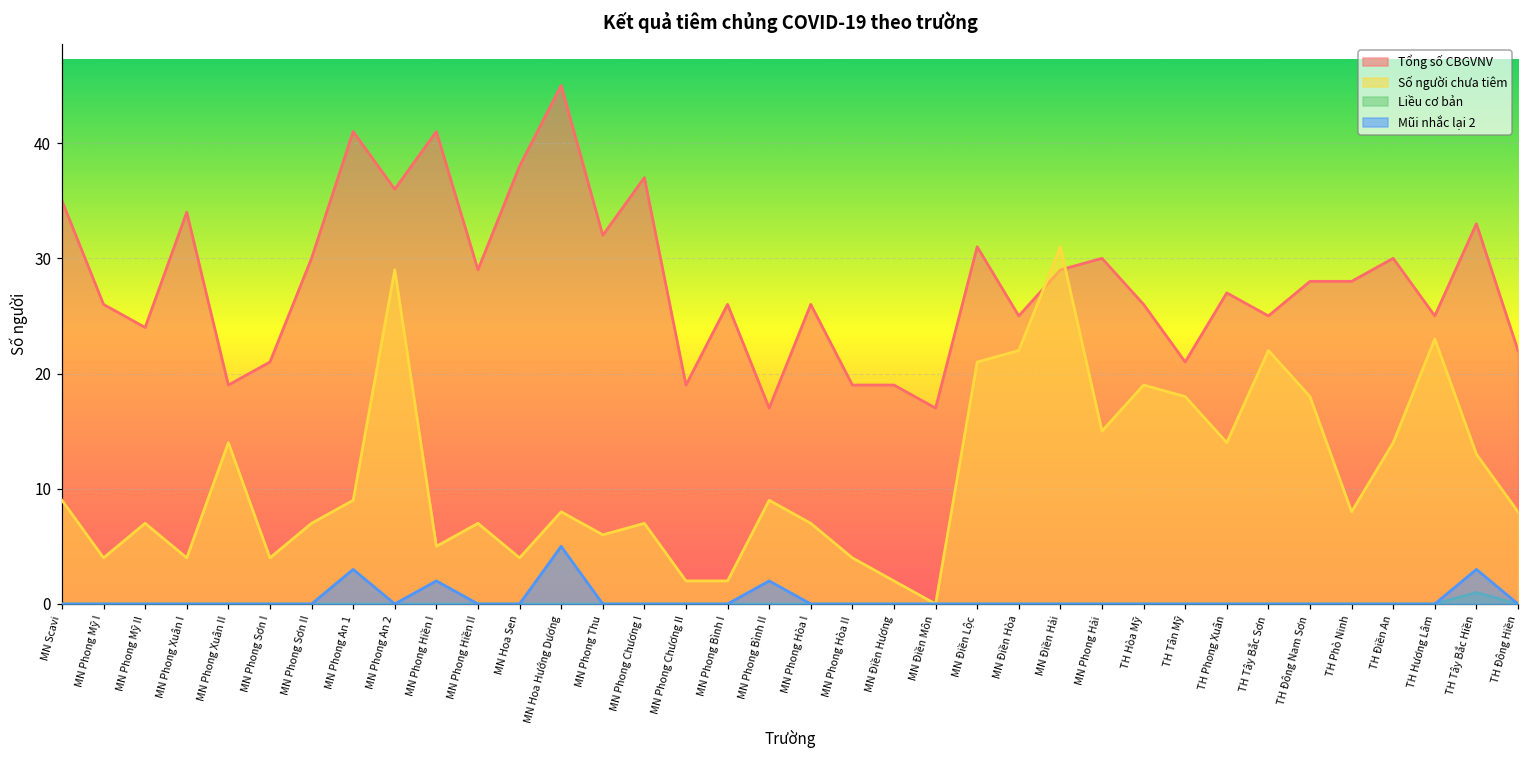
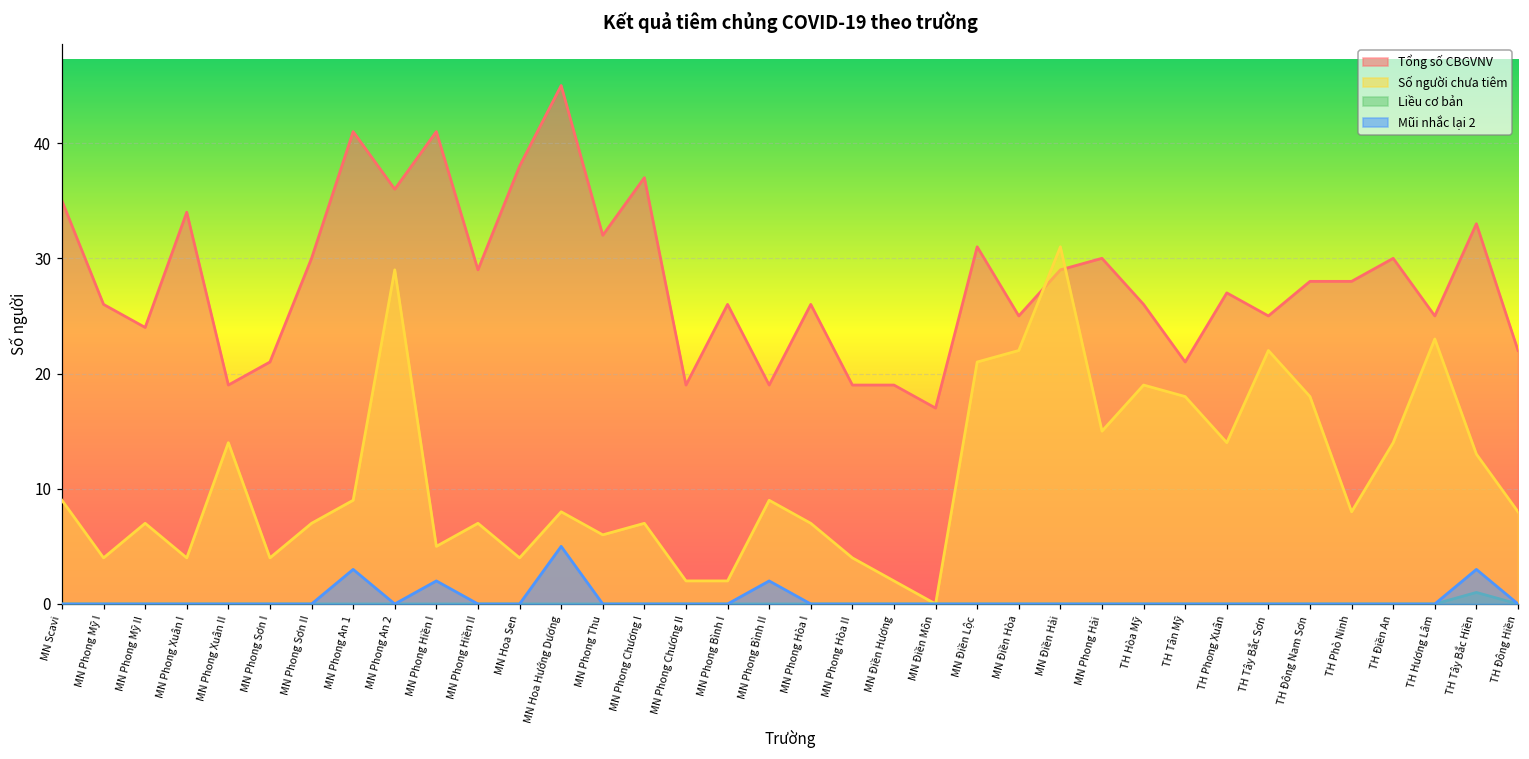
  {
    "Tổng số CBGVNV": {
      "MN Scavi": 35,
      "MN Phong Mỹ I": 26,
      "MN Phong Mỹ II": 24,
      "MN Phong Xuân I": 34,
      "MN Phong Xuân II": 19,
      "MN Phong Sơn I": 21,
      "MN Phong Sơn II": 30,
      "MN Phong An 1": 41,
      "MN Phong An 2": 36,
      "MN Phong Hiền I": 41,
      "MN Phong Hiền II": 29,
      "MN Hoa Sen": 38,
      "MN Hoa Hướng Dương": 45,
      "MN Phong Thu": 32,
      "MN Phong Chương I": 37,
      "MN Phong Chương II": 19,
      "MN Phong Bình I": 26,
-     "MN Phong Bình II": 17,
+     "MN Phong Bình II": 19,
      "MN Phong Hòa I": 26,
      "MN Phong Hòa II": 19,
      "MN Điền Hương": 19,
      "MN Điền Môn": 17,
      "MN Điền Lộc": 31,
      "MN Điền Hòa": 25,
      "MN Điền Hải": 29,
      "MN Phong Hải": 30,
      "TH Hòa Mỹ": 26,
      "TH Tân Mỹ": 21,
      "TH Phong Xuân": 27,
      "TH Tây Bắc Sơn": 25,
      "TH Đông Nam Sơn": 28,
      "TH Phò Ninh": 28,
      "TH Điền An": 30,
      "TH Hương Lâm": 25,
      "TH Tây Bắc Hiền": 33,
      "TH Đông Hiền": 22
    },
    "Số người chưa tiêm": {
      "MN Scavi": 9,
      "MN Phong Mỹ I": 4,
      "MN Phong Mỹ II": 7,
      "MN Phong Xuân I": 4,
      "MN Phong Xuân II": 14,
      "MN Phong Sơn I": 4,
      "MN Phong Sơn II": 7,
      "MN Phong An 1": 9,
      "MN Phong An 2": 29,
      "MN Phong Hiền I": 5,
      "MN Phong Hiền II": 7,
      "MN Hoa Sen": 4,
      "MN Hoa Hướng Dương": 8,
      "MN Phong Thu": 6,
      "MN Phong Chương I": 7,
      "MN Phong Chương II": 2,
      "MN Phong Bình I": 2,
      "MN Phong Bình II": 9,
      "MN Phong Hòa I": 7,
      "MN Phong Hòa II": 4,
      "MN Điền Hương": 2,
      "MN Điền Lộc": 21,
      "MN Điền Hòa": 22,
      "MN Điền Hải": 31,
      "MN Phong Hải": 15,
      "TH Hòa Mỹ": 19,
      "TH Tân Mỹ": 18,
      "TH Phong Xuân": 14,
      "TH Tây Bắc Sơn": 22,
      "TH Đông Nam Sơn": 18,
      "TH Phò Ninh": 8,
      "TH Điền An": 14,
      "TH Hương Lâm": 23,
      "TH Tây Bắc Hiền": 13,
      "TH Đông Hiền": 8
    },
    "Liều cơ bản": {
      "MN Phong An 1": 0,
      "MN Phong Hiền I": 0,
      "MN Hoa Hướng Dương": 0,
      "MN Phong Bình II": 0,
      "TH Tây Bắc Hiền": 1
    },
    "Mũi nhắc lại 2": {
      "MN Phong An 1": 3,
      "MN Phong Hiền I": 2,
      "MN Hoa Hướng Dương": 5,
      "MN Phong Bình II": 2,
      "TH Tây Bắc Hiền": 3
    }
  }
